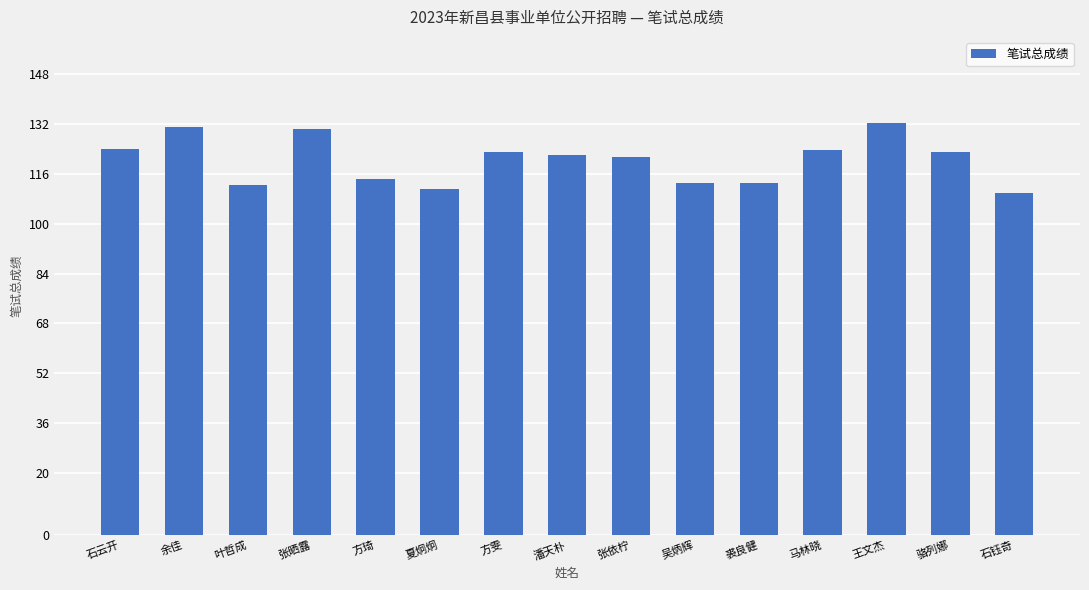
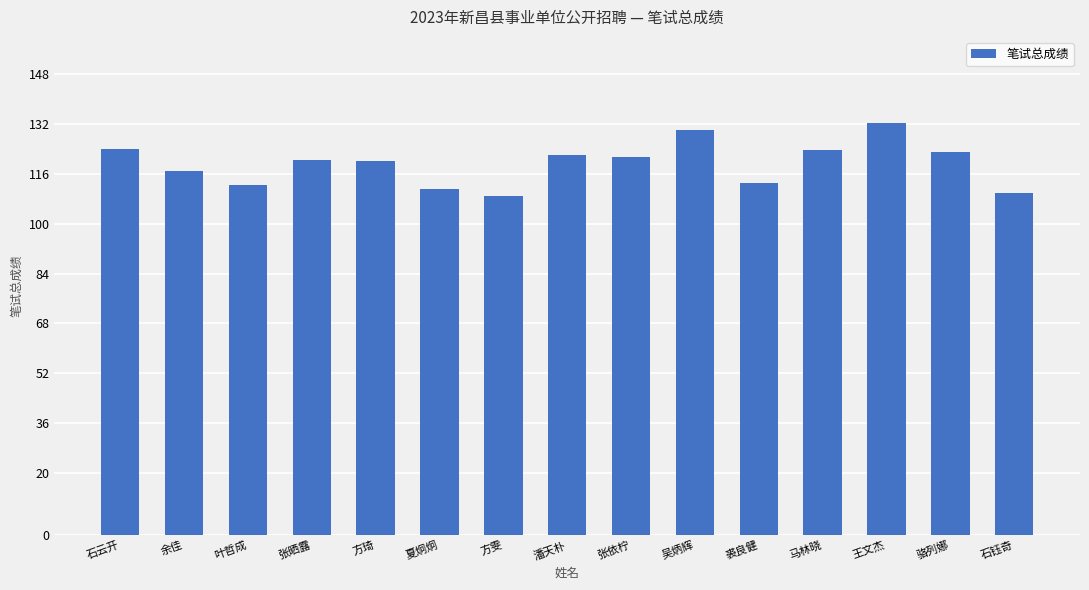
  {
    "石云开": 124,
-   "余佳": 131,
+   "余佳": 117,
    "叶哲成": 113,
-   "张晒露": 130,
-   "方琦": 115,
+   "张晒露": 121,
+   "方琦": 120,
    "夏炯炯": 111,
-   "方雯": 123,
+   "方雯": 109,
    "潘天朴": 122,
    "张依柠": 122,
-   "吴炳辉": 113,
+   "吴炳辉": 130,
    "裘良健": 113,
    "马林晓": 124,
    "王文杰": 133,
    "骆列娜": 123,
    "石钰奇": 110
  }
